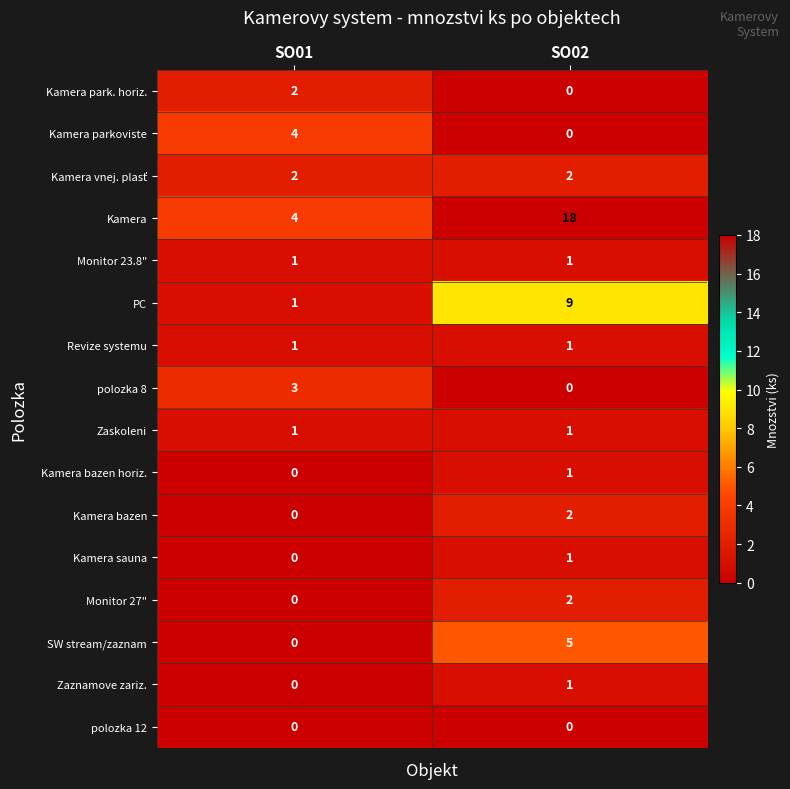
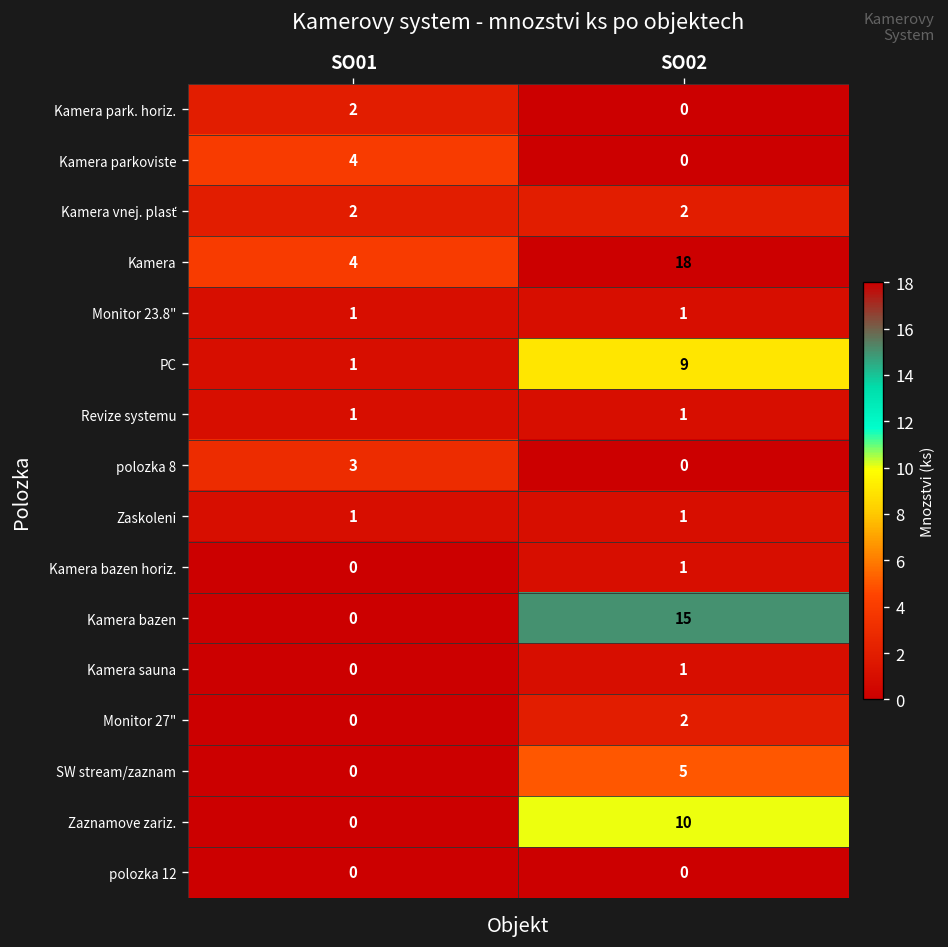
  {
    "Kamera park. horiz.": {
      "SO01": 2,
      "SO02": 0
    },
    "Kamera parkoviste": {
      "SO01": 4,
      "SO02": 0
    },
    "Kamera vnej. plasť": {
      "SO01": 2,
      "SO02": 2
    },
    "Kamera": {
      "SO01": 4,
      "SO02": 18
    },
    "Monitor 23.8\"": {
      "SO01": 1,
      "SO02": 1
    },
    "PC": {
      "SO01": 1,
      "SO02": 9
    },
    "Revize systemu": {
      "SO01": 1,
      "SO02": 1
    },
    "polozka 8": {
      "SO01": 3,
      "SO02": 0
    },
    "Zaskoleni": {
      "SO01": 1,
      "SO02": 1
    },
    "Kamera bazen horiz.": {
      "SO01": 0,
      "SO02": 1
    },
    "Kamera bazen": {
      "SO01": 0,
-     "SO02": 2
+     "SO02": 15
    },
    "Kamera sauna": {
      "SO01": 0,
      "SO02": 1
    },
    "Monitor 27\"": {
      "SO01": 0,
      "SO02": 2
    },
    "SW stream/zaznam": {
      "SO01": 0,
      "SO02": 5
    },
    "Zaznamove zariz.": {
      "SO01": 0,
-     "SO02": 1
+     "SO02": 10
    },
    "polozka 12": {
      "SO01": 0,
      "SO02": 0
    }
  }
